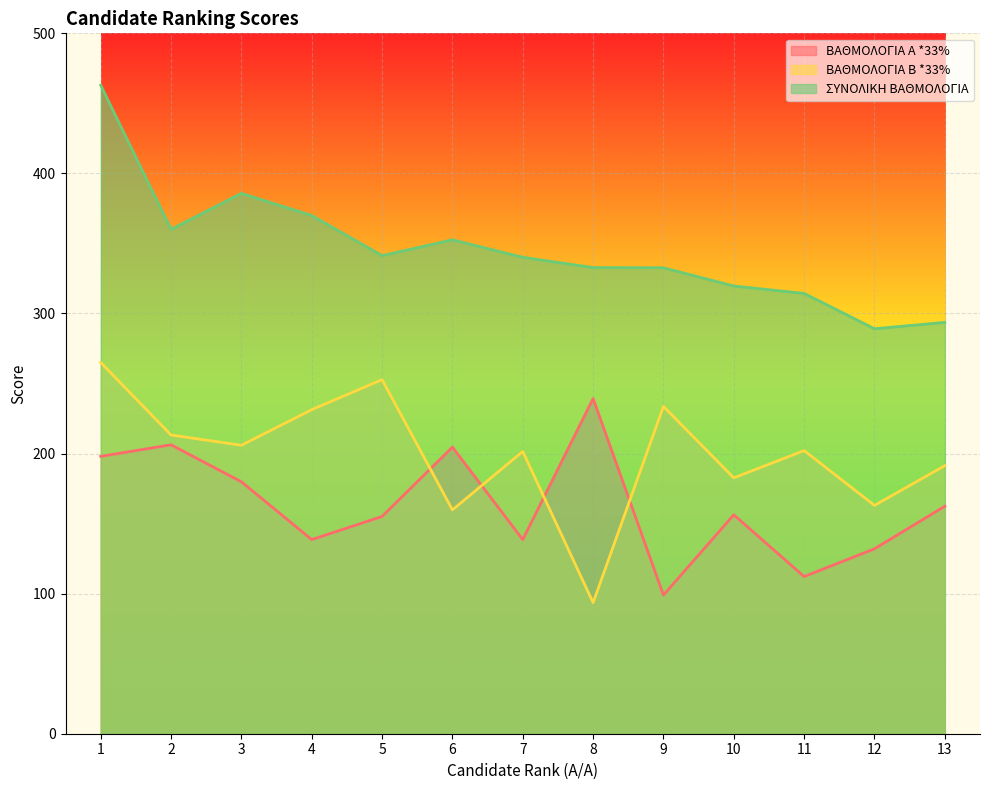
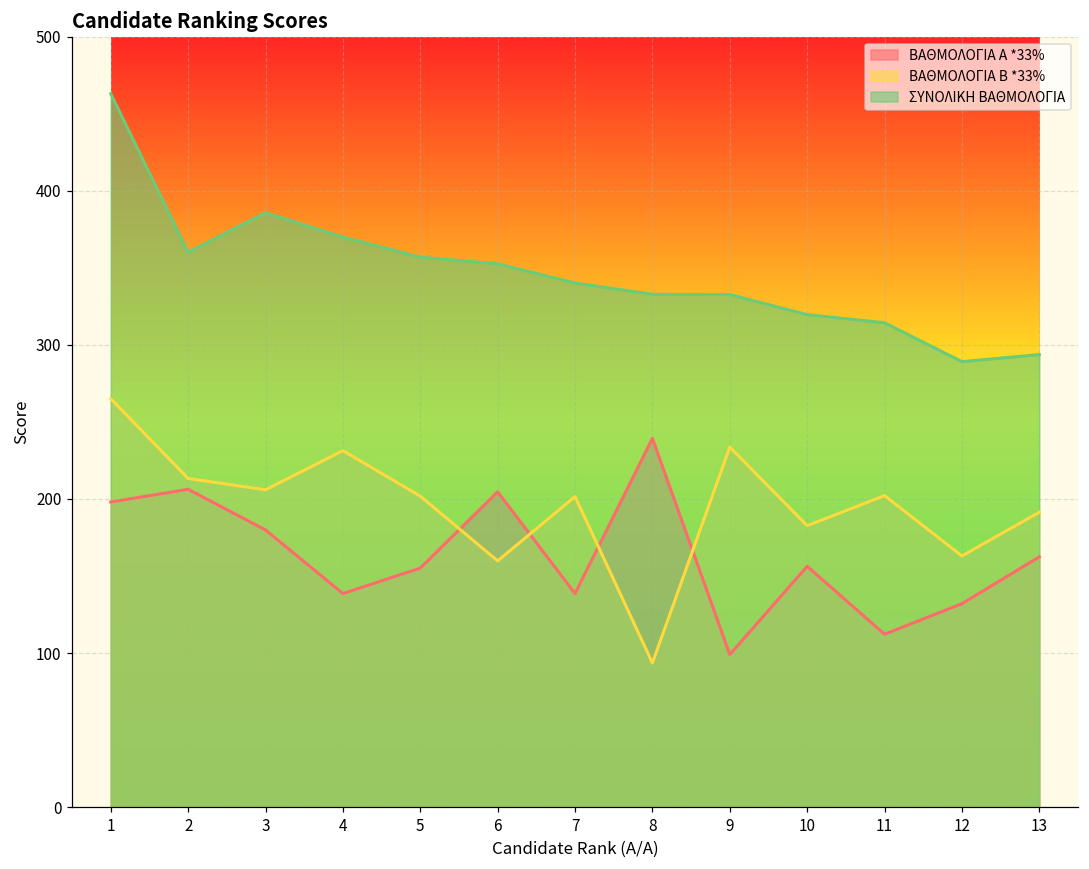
  {
    "ΒΑΘΜΟΛΟΓΙΑ Α *33%": {
      "1": 198,
      "2": 206,
      "3": 180,
      "4": 139,
      "5": 155,
      "6": 205,
      "7": 139,
      "8": 239,
      "9": 99,
      "10": 156,
      "11": 112,
      "12": 132,
      "13": 162
    },
    "ΒΑΘΜΟΛΟΓΙΑ Β *33%": {
      "1": 265,
      "2": 213,
      "3": 206,
      "4": 231,
-     "5": 253,
+     "5": 202,
      "6": 160,
      "7": 202,
      "8": 94,
      "9": 234,
      "10": 183,
      "11": 202,
      "12": 163,
      "13": 191
    },
    "ΣΥΝΟΛΙΚΗ ΒΑΘΜΟΛΟΓΙΑ": {
      "1": 463,
      "2": 360,
      "3": 386,
      "4": 370,
-     "5": 341,
+     "5": 357,
      "6": 353,
      "7": 340,
      "8": 333,
      "9": 333,
      "10": 320,
      "11": 314,
      "12": 289,
      "13": 294
    }
  }
